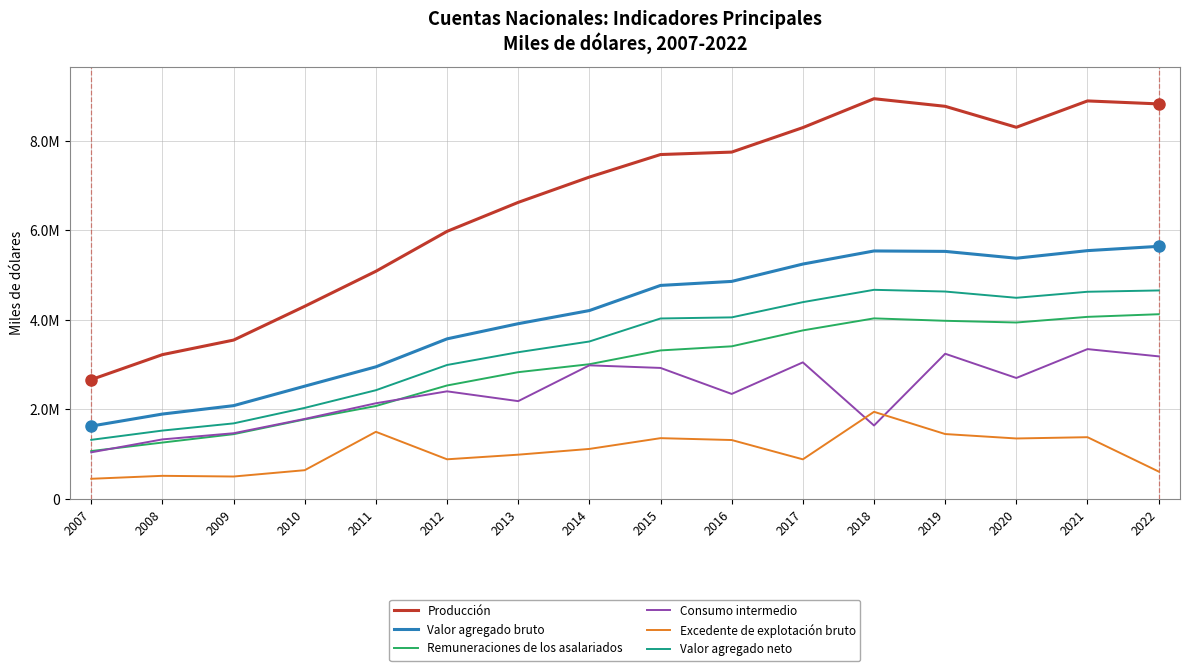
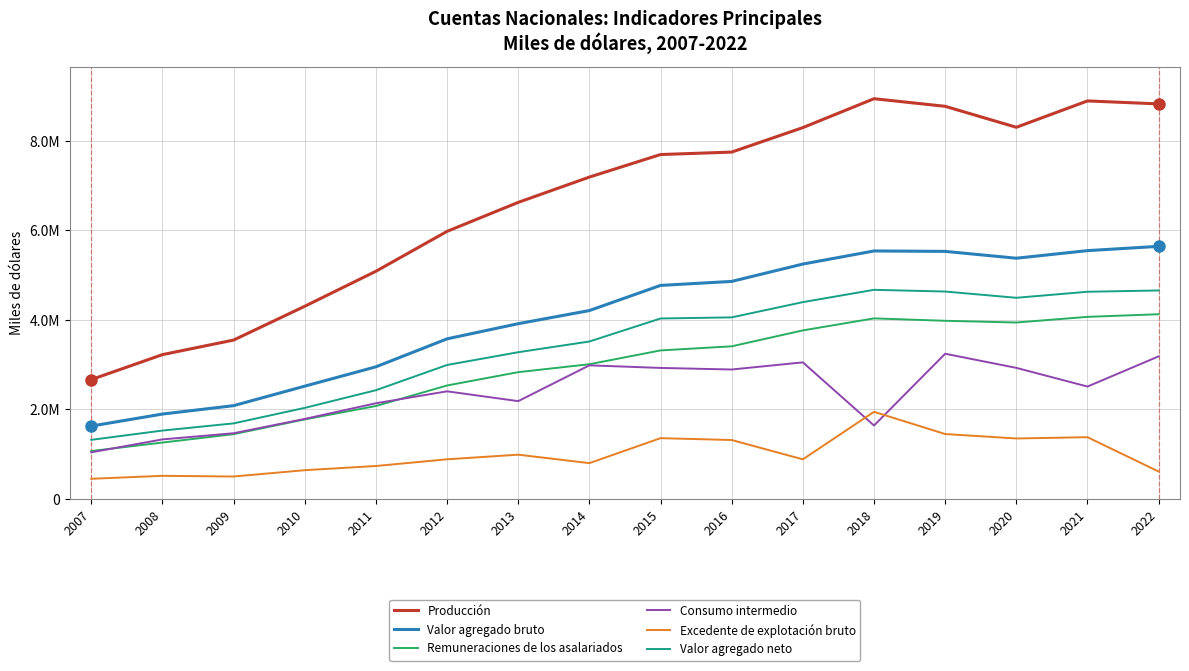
  {
    "Consumo intermedio": {
      "2008": 1300000,
      "2011": 2100000,
      "2012": 2400000,
      "2013": 2200000,
      "2015": 2900000,
-     "2016": 2300000,
+     "2016": 2900000,
      "2017": 3100000,
      "2018": 1600000,
      "2019": 3200000,
-     "2020": 2700000,
-     "2021": 3300000,
+     "2020": 2900000,
+     "2021": 2500000,
      "2022": 3200000
    },
    "Excedente de explotación bruto": {
      "2007": 400000,
      "2008": 500000,
      "2009": 500000,
      "2010": 600000,
-     "2011": 1500000,
+     "2011": 700000,
      "2012": 900000,
      "2013": 1000000,
-     "2014": 1100000,
+     "2014": 800000,
      "2015": 1400000,
      "2016": 1300000,
      "2017": 900000,
      "2018": 1900000,
      "2019": 1400000,
      "2020": 1300000,
      "2021": 1400000,
      "2022": 600000
    }
  }
